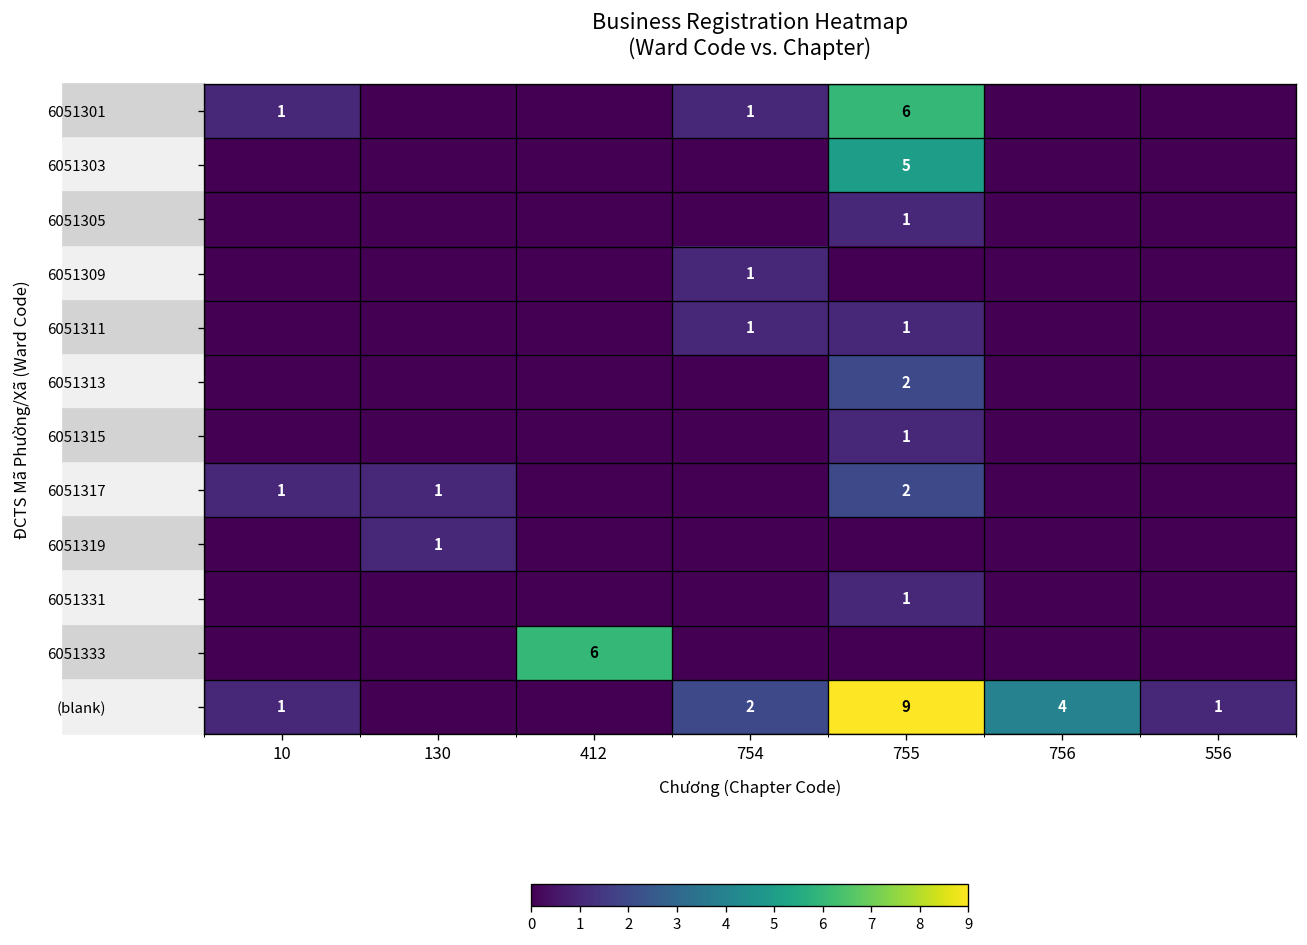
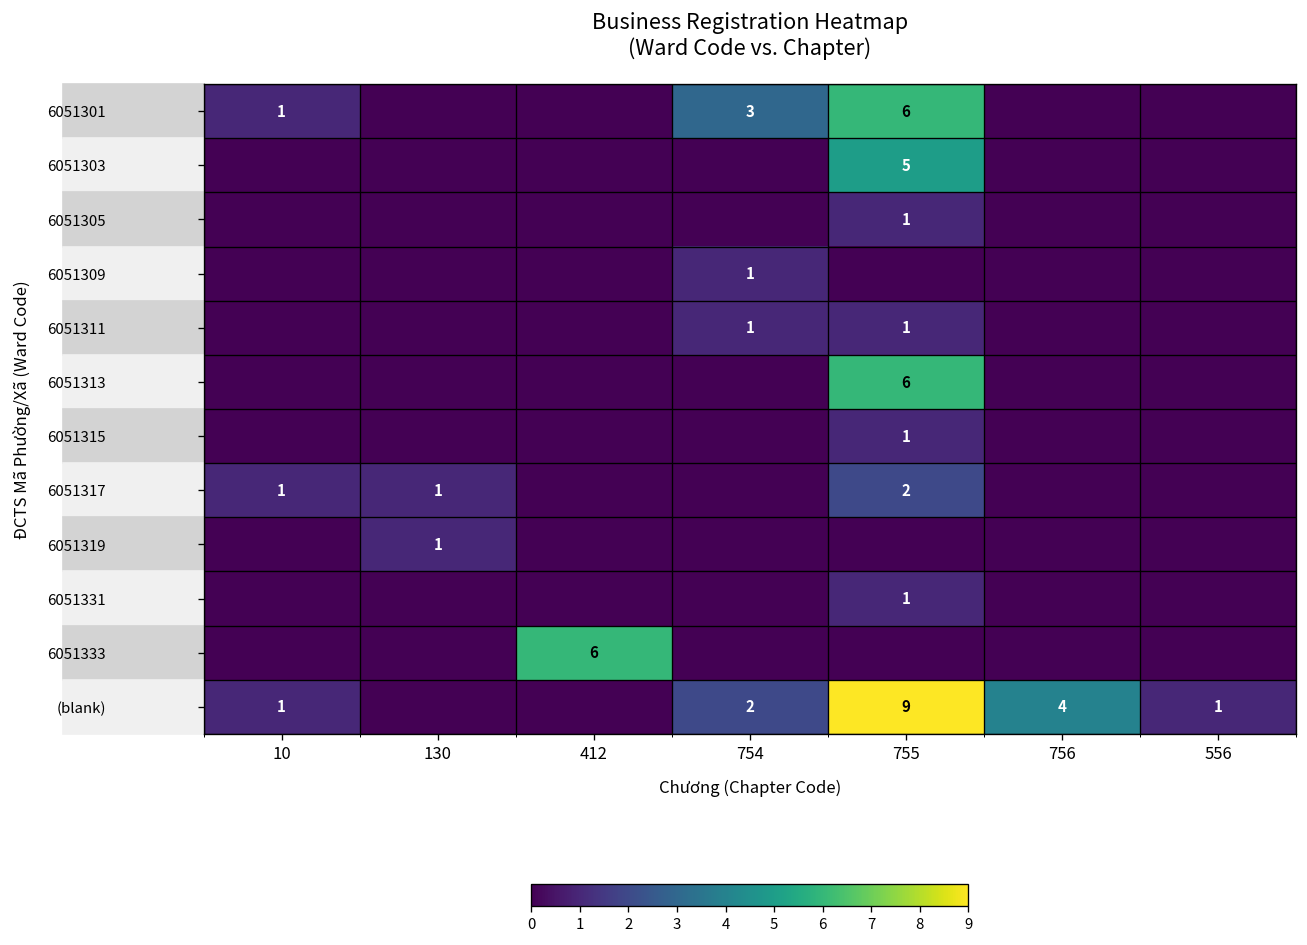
  {
    "6051301": {
      "10": 1,
-     "754": 1,
+     "754": 3,
      "755": 6
    },
    "6051303": {
      "755": 5
    },
    "6051305": {
      "755": 1
    },
    "6051309": {
      "754": 1
    },
    "6051311": {
      "754": 1,
      "755": 1
    },
    "6051313": {
-     "755": 2
+     "755": 6
    },
    "6051315": {
      "755": 1
    },
    "6051317": {
      "10": 1,
      "130": 1,
      "755": 2
    },
    "6051319": {
      "130": 1
    },
    "6051331": {
      "755": 1
    },
    "6051333": {
      "412": 6
    },
    "(blank)": {
      "10": 1,
      "754": 2,
      "755": 9,
      "756": 4,
      "556": 1
    }
  }
